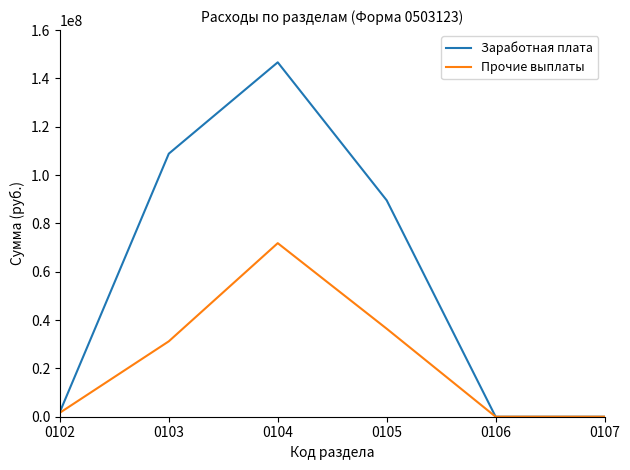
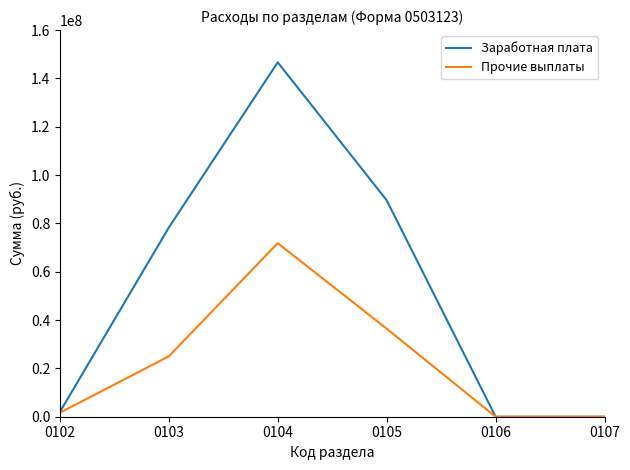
  {
    "Заработная плата": {
-     "0103": 109000000,
+     "0103": 78000000,
      "0104": 147000000,
      "0105": 90000000
    },
    "Прочие выплаты": {
-     "0103": 31000000,
+     "0103": 25000000,
      "0104": 72000000,
      "0105": 36000000
    }
  }
